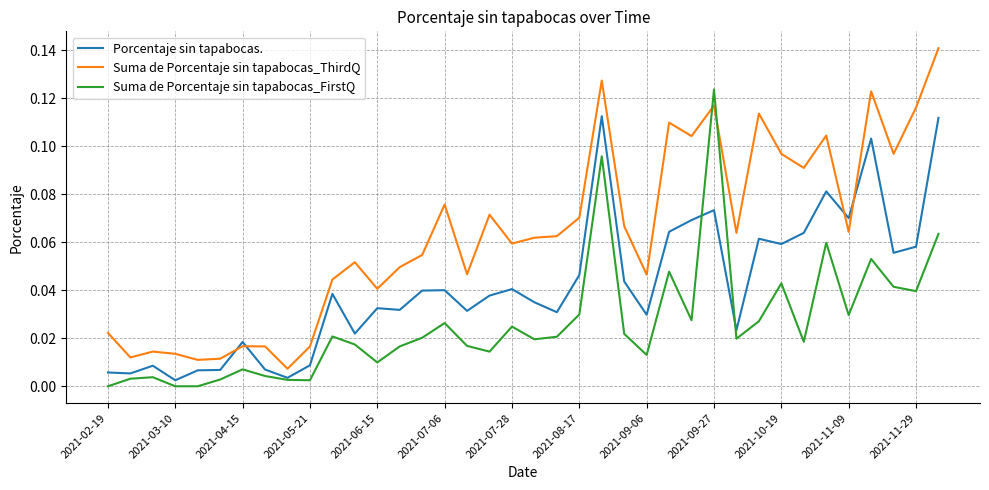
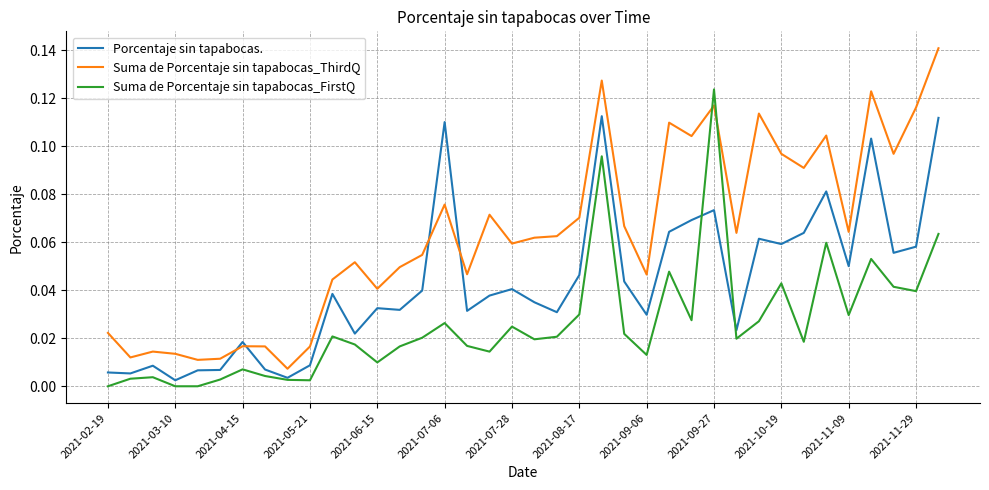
  {
    "Porcentaje sin tapabocas.": {
      "2021-02-19": 0.006,
      "2021-03-10": 0.002,
      "2021-04-15": 0.018,
      "2021-05-21": 0.009,
      "2021-06-15": 0.033,
-     "2021-07-06": 0.04,
+     "2021-07-06": 0.11,
      "2021-07-28": 0.04,
      "2021-08-17": 0.046,
      "2021-09-06": 0.03,
      "2021-09-27": 0.073,
      "2021-10-19": 0.06,
-     "2021-11-09": 0.07,
+     "2021-11-09": 0.05,
      "2021-11-29": 0.058
    },
    "Suma de Porcentaje sin tapabocas_ThirdQ": {
      "2021-02-19": 0.022,
      "2021-03-10": 0.014,
      "2021-04-15": 0.017,
      "2021-05-21": 0.017,
      "2021-06-15": 0.04,
      "2021-07-06": 0.076,
      "2021-07-28": 0.06,
      "2021-08-17": 0.07,
      "2021-09-06": 0.047,
      "2021-09-27": 0.117,
      "2021-10-19": 0.097,
      "2021-11-09": 0.064,
      "2021-11-29": 0.116
    },
    "Suma de Porcentaje sin tapabocas_FirstQ": {
      "2021-02-19": 0.00,
      "2021-03-10": 0.00,
      "2021-04-15": 0.007,
      "2021-05-21": 0.002,
      "2021-06-15": 0.01,
      "2021-07-06": 0.026,
      "2021-07-28": 0.025,
      "2021-08-17": 0.03,
      "2021-09-06": 0.013,
      "2021-09-27": 0.124,
      "2021-10-19": 0.043,
      "2021-11-09": 0.03,
      "2021-11-29": 0.04
    }
  }
